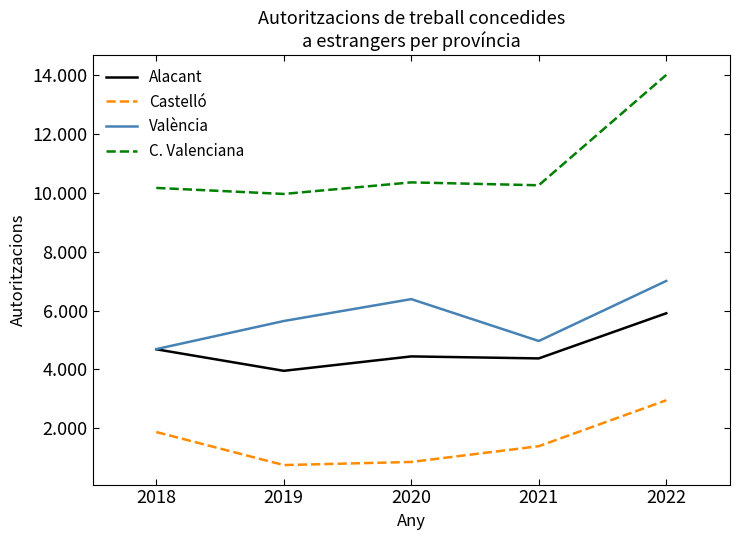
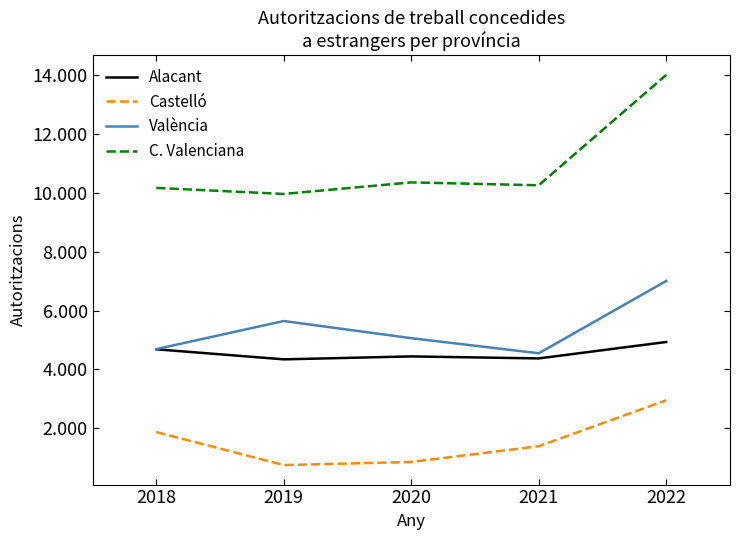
  {
    "Alacant": {
-     "2019": 4.0,
+     "2019": 4.3,
      "2020": 4.4,
      "2021": 4.4,
-     "2022": 5.9
+     "2022": 4.9
    },
    "Castelló": {
      "2018": 1.9,
      "2019": 0.7,
      "2020": 0.9,
      "2021": 1.4,
      "2022": 3.0
    },
    "València": {
      "2019": 5.6,
-     "2020": 6.4,
-     "2021": 5.0,
+     "2020": 5.1,
+     "2021": 4.5,
      "2022": 7.0
    },
    "C. Valenciana": {
      "2018": 10.2,
      "2019": 10.0,
      "2020": 10.4,
      "2021": 10.3,
      "2022": 14.0
    }
  }
